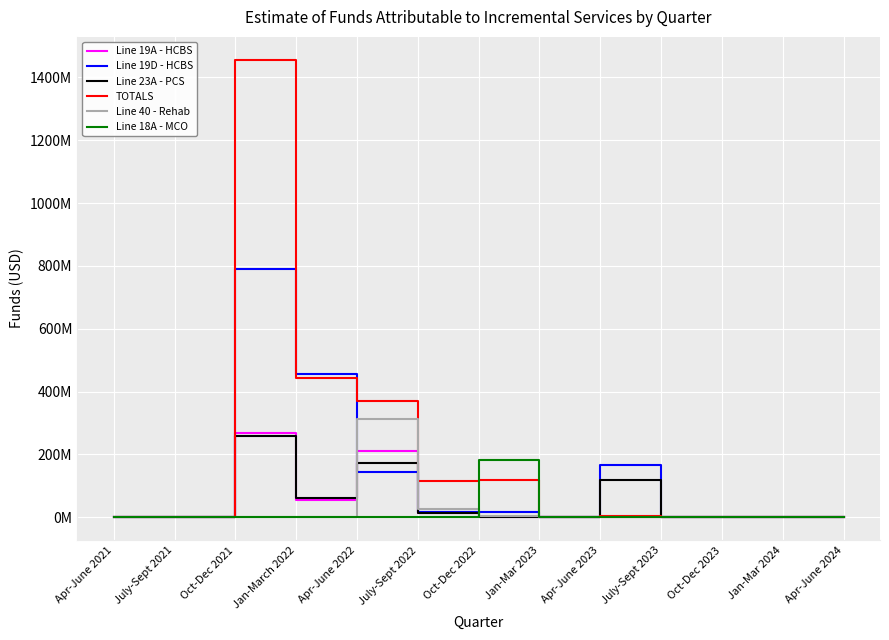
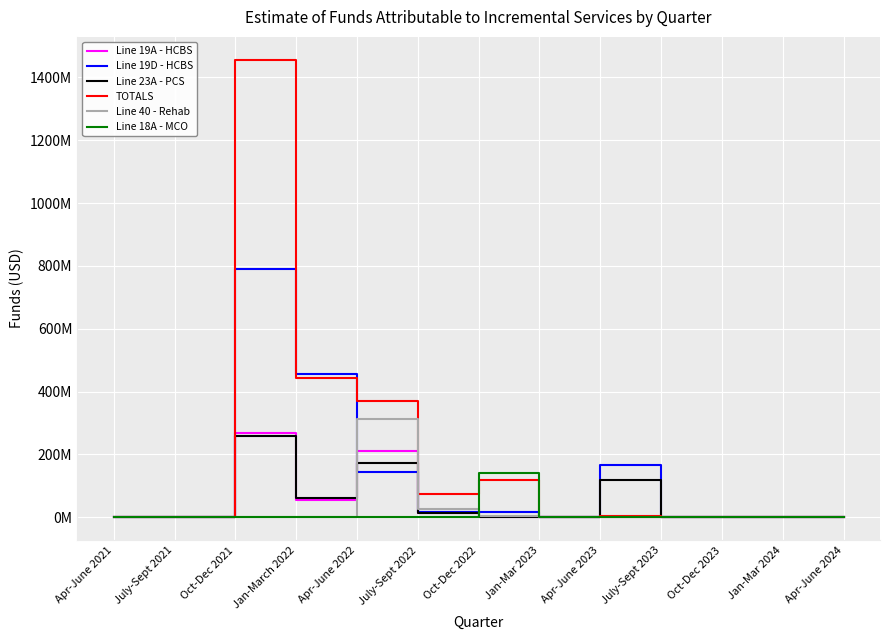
  {
    "Line 19A - HCBS": {
      "Oct-Dec 2021": 270000000,
      "Apr-June 2022": 210000000
    },
    "Line 19D - HCBS": {
      "Oct-Dec 2021": 790000000,
      "Jan-March 2022": 450000000,
      "Apr-June 2022": 140000000,
      "Oct-Dec 2022": 20000000,
      "Apr-June 2023": 160000000
    },
    "Line 23A - PCS": {
      "Oct-Dec 2021": 260000000,
      "Apr-June 2022": 170000000,
      "Apr-June 2023": 120000000
    },
    "TOTALS": {
      "Oct-Dec 2021": 1460000000,
      "Jan-March 2022": 440000000,
      "Apr-June 2022": 370000000,
-     "July-Sept 2022": 120000000,
+     "July-Sept 2022": 70000000,
      "Oct-Dec 2022": 120000000
    },
    "Line 40 - Rehab": {
      "Apr-June 2022": 310000000,
      "July-Sept 2022": 30000000
    },
    "Line 18A - MCO": {
      "Apr-June 2022": 0,
      "July-Sept 2022": 0,
-     "Oct-Dec 2022": 180000000
+     "Oct-Dec 2022": 140000000
    }
  }
